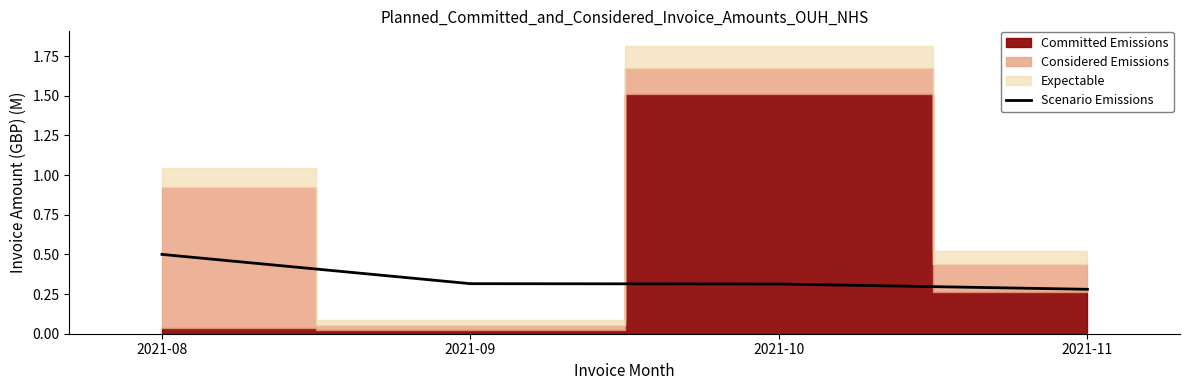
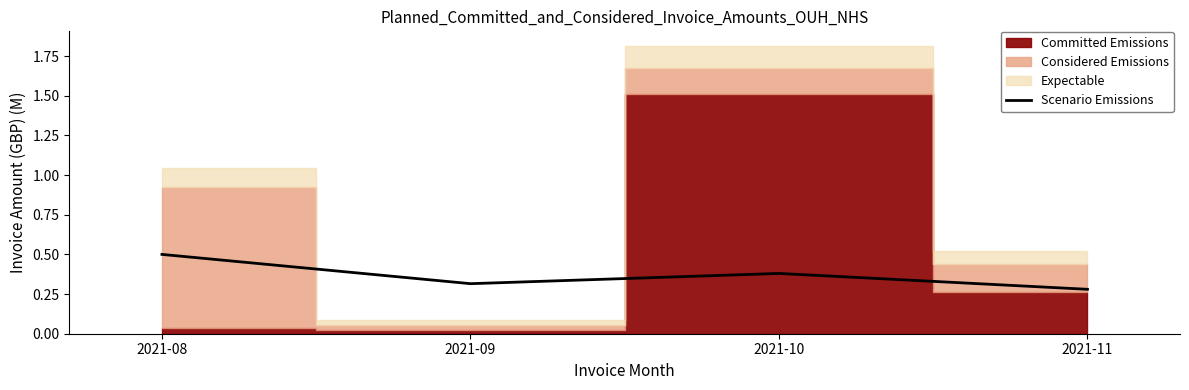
  {
    "Scenario Emissions": {
      "2021-08": 0.50,
      "2021-09": 0.32,
-     "2021-10": 0.31
+     "2021-10": 0.38
    }
  }
